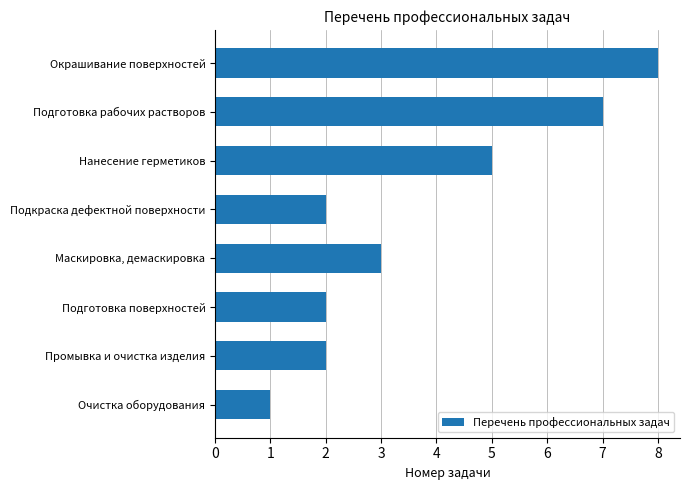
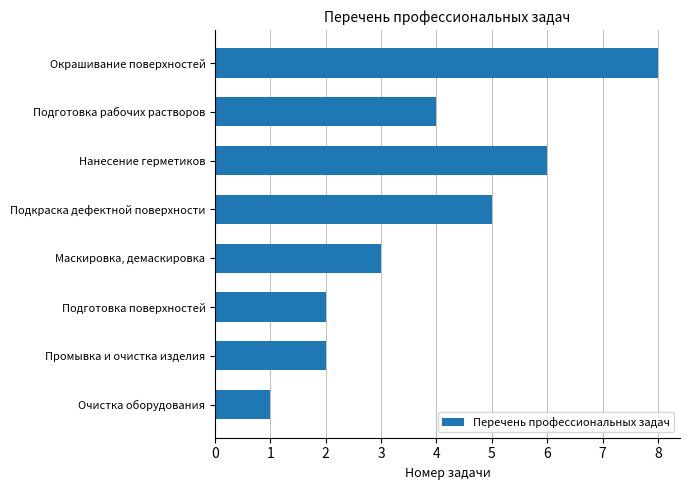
  {
    "Окрашивание поверхностей": 8,
-   "Подготовка рабочих растворов": 7,
-   "Нанесение герметиков": 5,
-   "Подкраска дефектной поверхности": 2,
+   "Подготовка рабочих растворов": 4,
+   "Нанесение герметиков": 6,
+   "Подкраска дефектной поверхности": 5,
    "Маскировка, демаскировка": 3,
    "Подготовка поверхностей": 2,
    "Промывка и очистка изделия": 2,
    "Очистка оборудования": 1
  }
